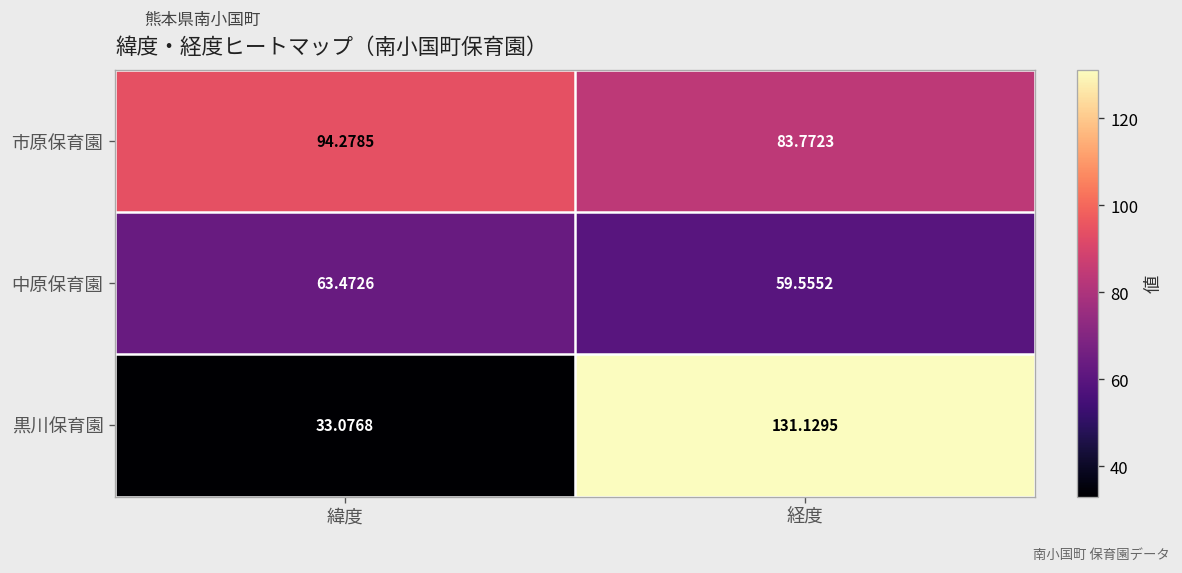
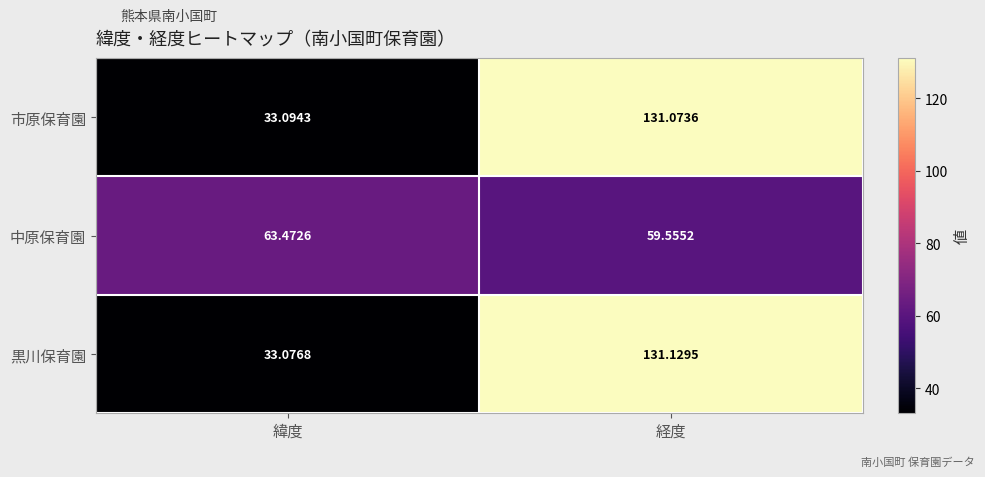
  {
    "市原保育園": {
-     "緯度": 94.2785,
-     "経度": 83.7723
+     "緯度": 33.0943,
+     "経度": 131.0736
    },
    "中原保育園": {
      "緯度": 63.4726,
      "経度": 59.5552
    },
    "黒川保育園": {
      "緯度": 33.0768,
      "経度": 131.1295
    }
  }
